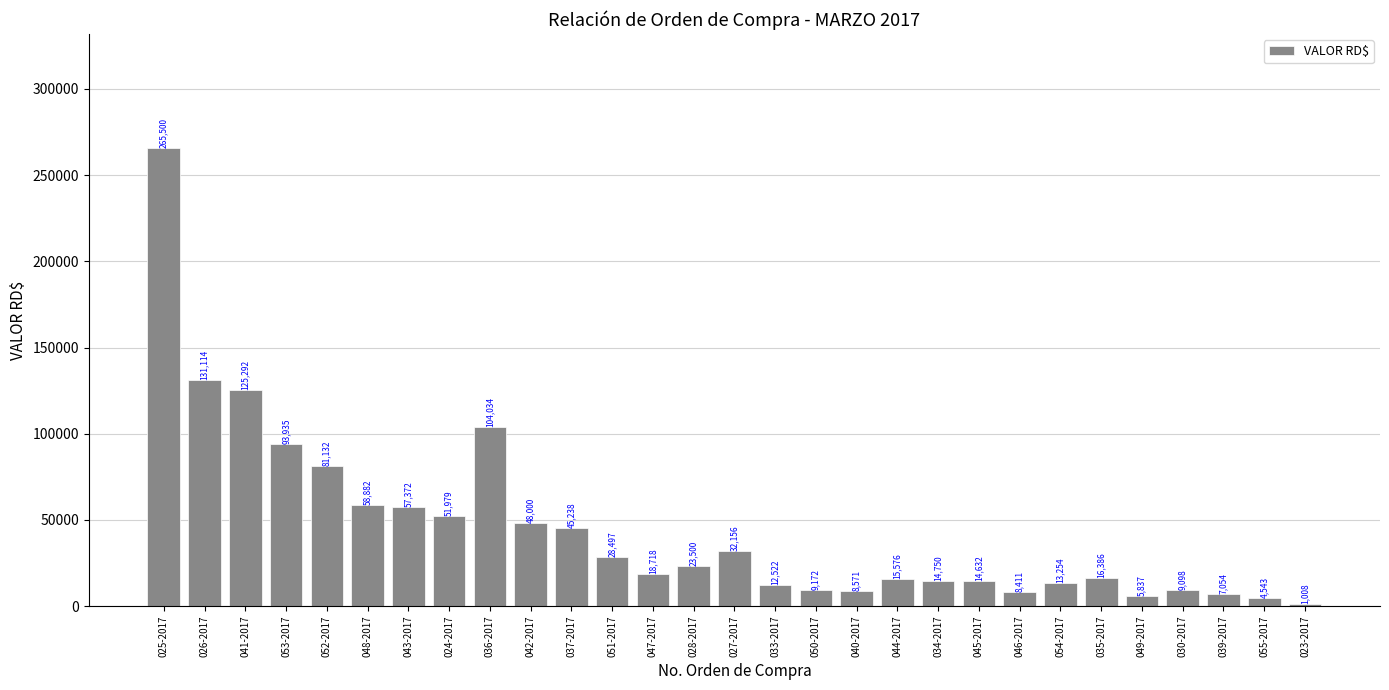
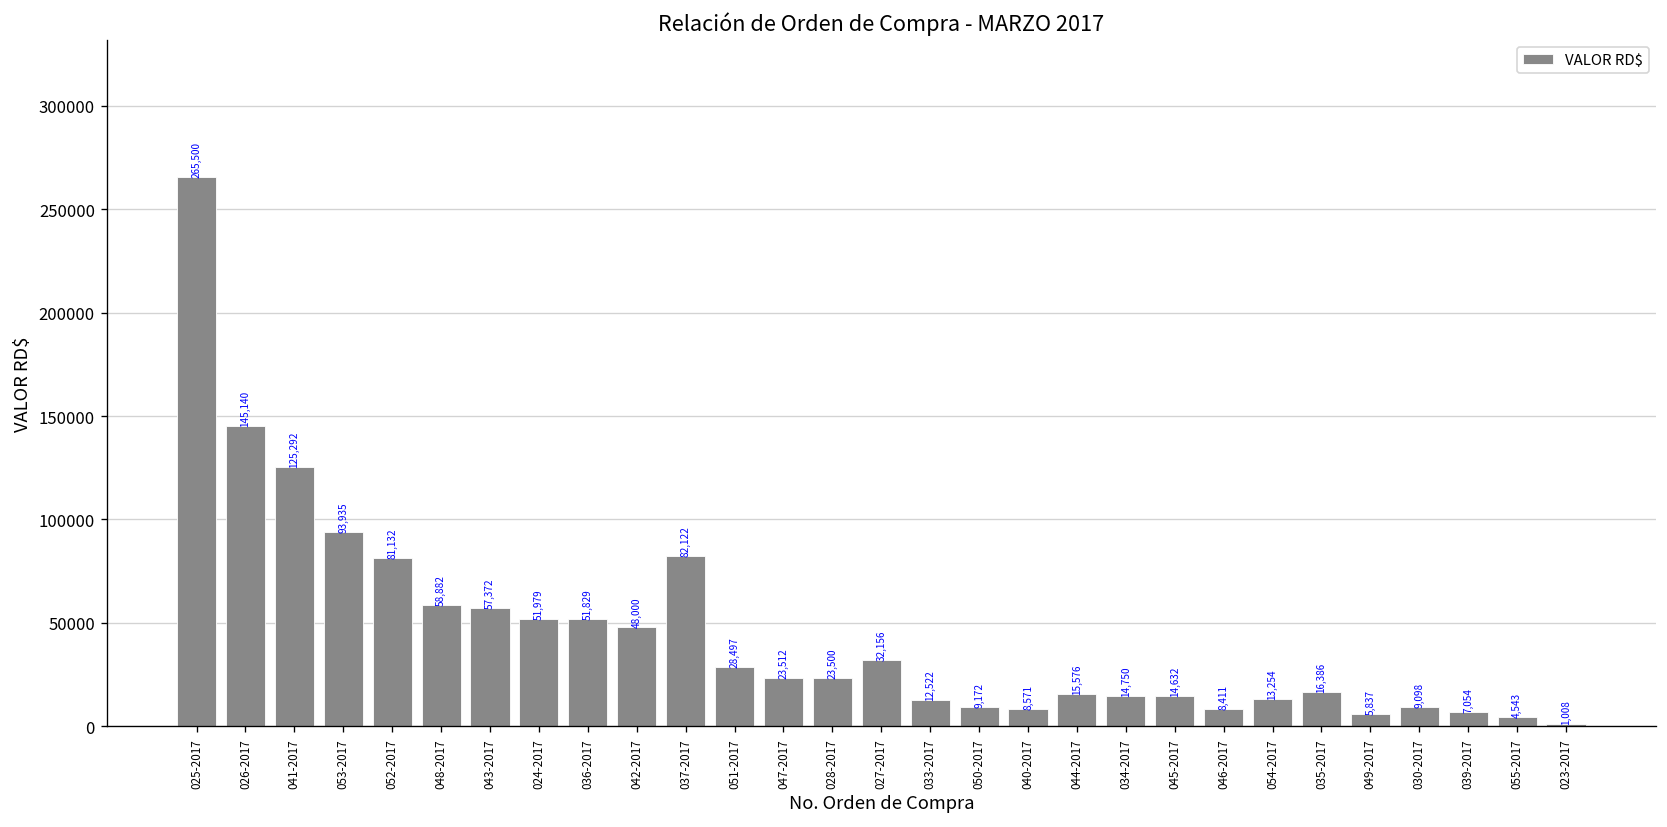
  {
    "025-2017": "265,500",
-   "026-2017": "131,114",
+   "026-2017": "145,140",
    "041-2017": "125,292",
    "053-2017": "93,935",
    "052-2017": "81,132",
    "048-2017": "58,882",
    "043-2017": "57,372",
    "024-2017": "51,979",
-   "036-2017": "104,034",
+   "036-2017": "51,829",
    "042-2017": "48,000",
-   "037-2017": "45,238",
+   "037-2017": "82,122",
    "051-2017": "28,497",
-   "047-2017": "18,718",
+   "047-2017": "23,512",
    "028-2017": "23,500",
    "027-2017": "32,156",
    "033-2017": "12,522",
    "050-2017": "9,172",
    "040-2017": "8,571",
    "044-2017": "15,576",
    "034-2017": "14,750",
    "045-2017": "14,632",
    "046-2017": "8,411",
    "054-2017": "13,254",
    "035-2017": "16,386",
    "049-2017": "5,837",
    "030-2017": "9,098",
    "039-2017": "7,054",
    "055-2017": "4,543",
    "023-2017": "1,008"
  }
